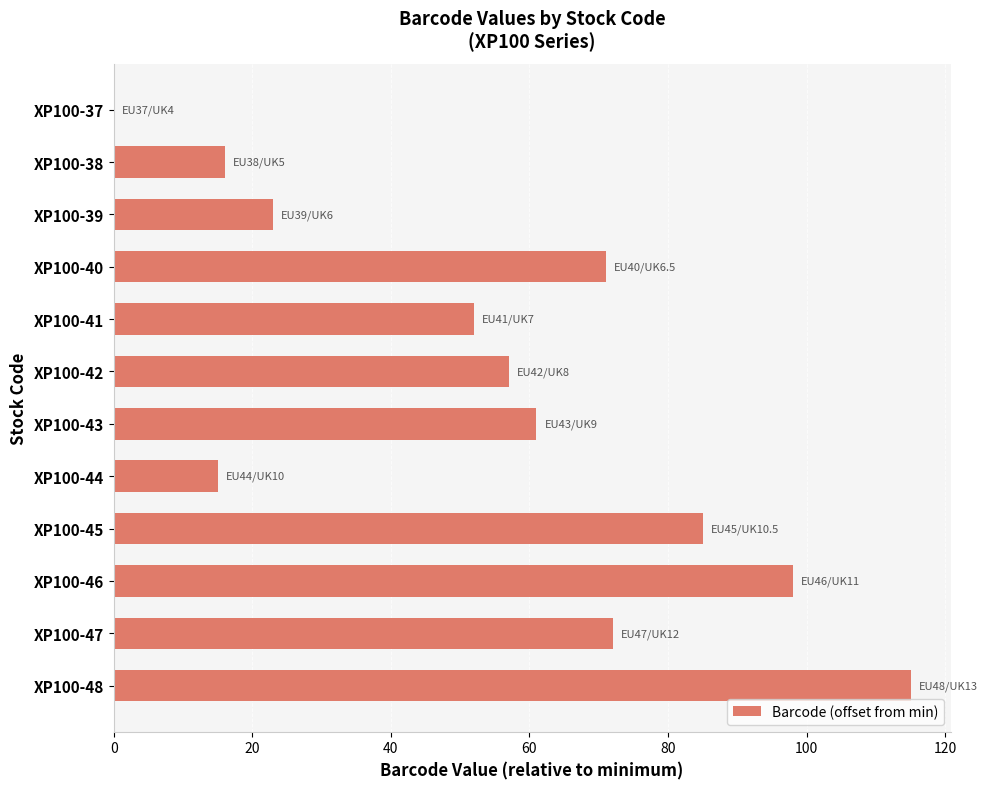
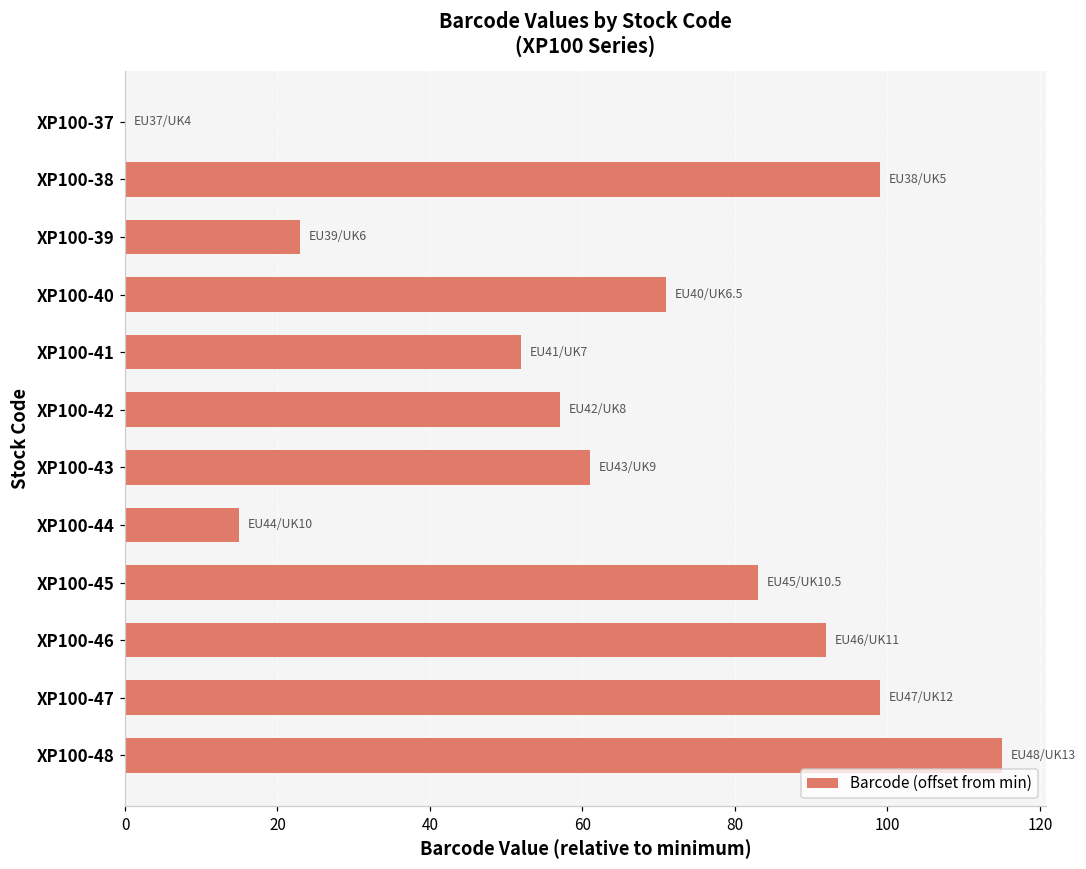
  {
    "XP100-37": 0,
-   "XP100-38": 16,
+   "XP100-38": 99,
    "XP100-39": 23,
    "XP100-40": 71,
    "XP100-41": 52,
    "XP100-42": 57,
    "XP100-43": 61,
    "XP100-44": 15,
-   "XP100-45": 85,
-   "XP100-46": 98,
-   "XP100-47": 72,
+   "XP100-45": 83,
+   "XP100-46": 92,
+   "XP100-47": 99,
    "XP100-48": 115
  }
